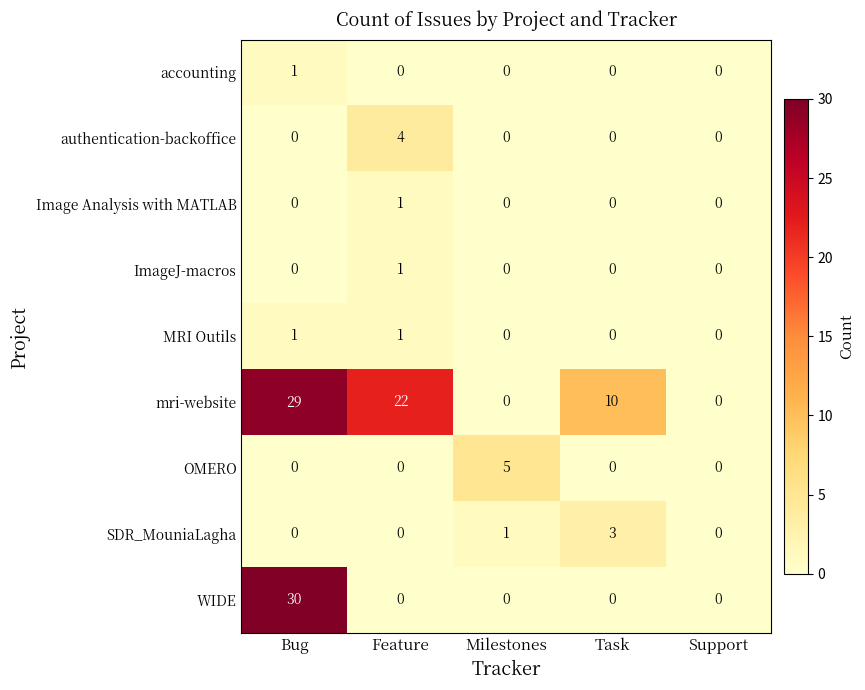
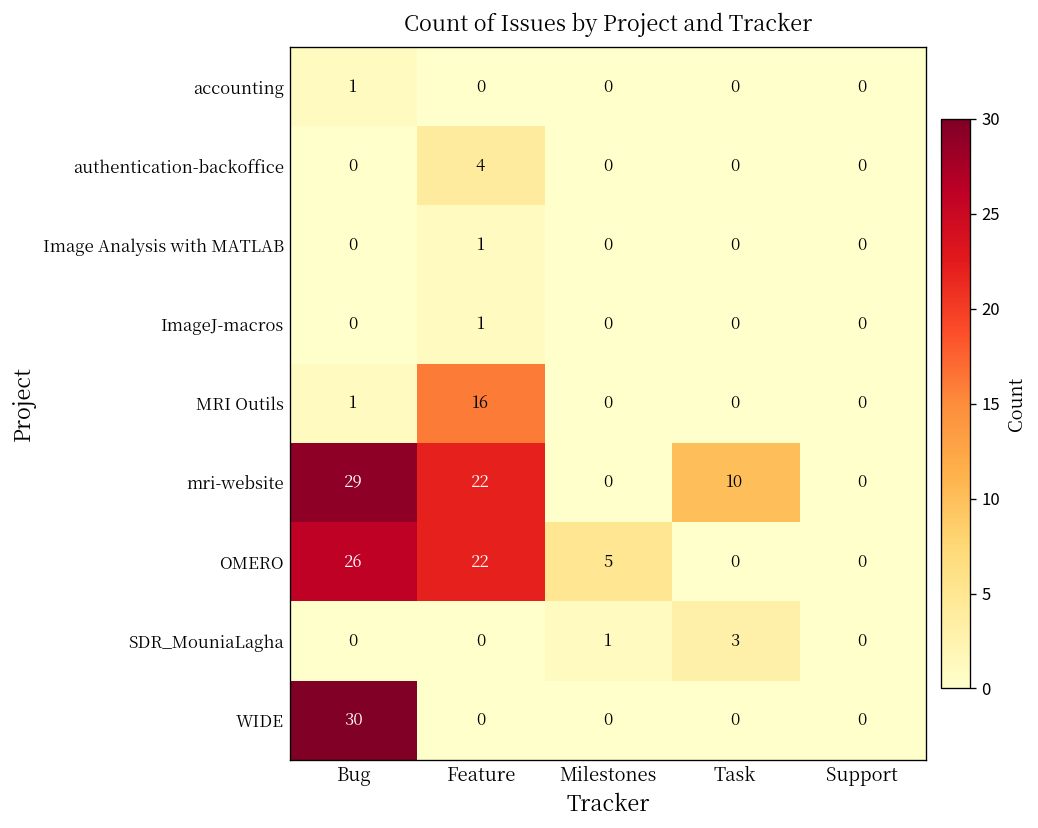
  {
    "accounting": {
      "Bug": 1,
      "Feature": 0,
      "Milestones": 0,
      "Task": 0,
      "Support": 0
    },
    "authentication-backoffice": {
      "Bug": 0,
      "Feature": 4,
      "Milestones": 0,
      "Task": 0,
      "Support": 0
    },
    "Image Analysis with MATLAB": {
      "Bug": 0,
      "Feature": 1,
      "Milestones": 0,
      "Task": 0,
      "Support": 0
    },
    "ImageJ-macros": {
      "Bug": 0,
      "Feature": 1,
      "Milestones": 0,
      "Task": 0,
      "Support": 0
    },
    "MRI Outils": {
      "Bug": 1,
-     "Feature": 1,
+     "Feature": 16,
      "Milestones": 0,
      "Task": 0,
      "Support": 0
    },
    "mri-website": {
      "Bug": 29,
      "Feature": 22,
      "Milestones": 0,
      "Task": 10,
      "Support": 0
    },
    "OMERO": {
-     "Bug": 0,
-     "Feature": 0,
+     "Bug": 26,
+     "Feature": 22,
      "Milestones": 5,
      "Task": 0,
      "Support": 0
    },
    "SDR_MouniaLagha": {
      "Bug": 0,
      "Feature": 0,
      "Milestones": 1,
      "Task": 3,
      "Support": 0
    },
    "WIDE": {
      "Bug": 30,
      "Feature": 0,
      "Milestones": 0,
      "Task": 0,
      "Support": 0
    }
  }
